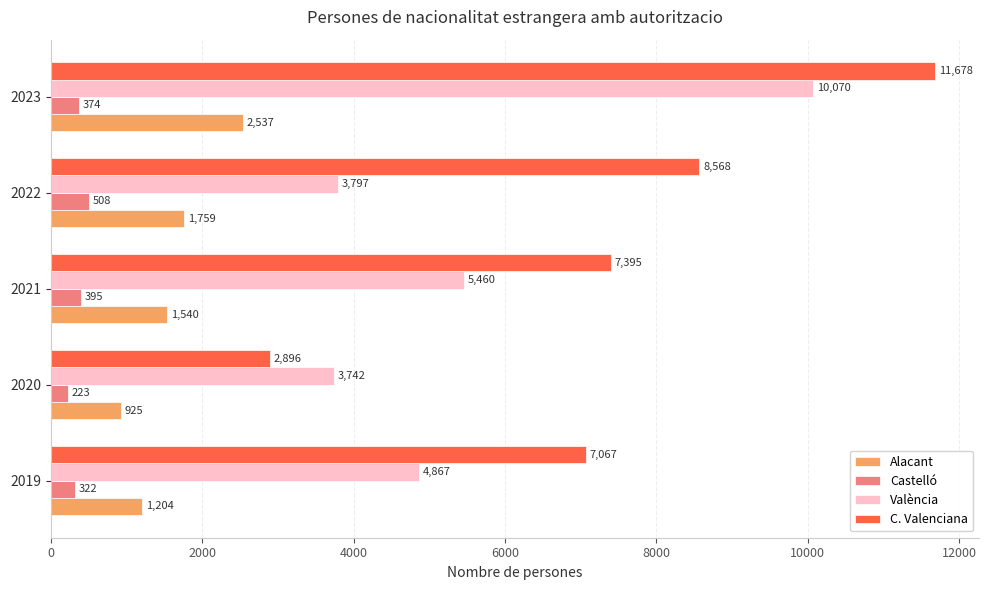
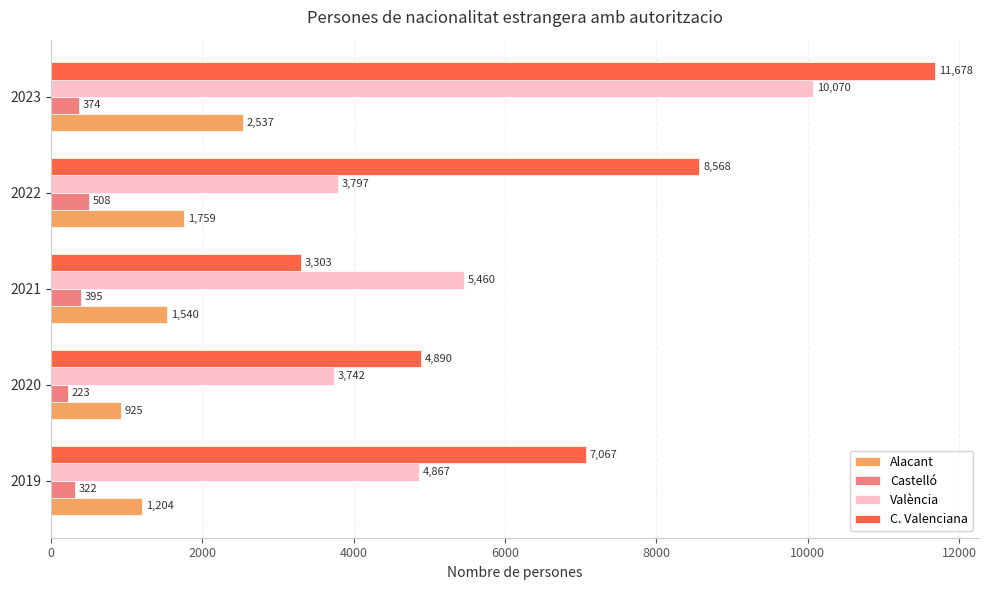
  {
    "València": {
      "2023": "10,070",
      "2022": "3,797",
      "2021": "5,460",
      "2020": "3,742",
      "2019": "4,867"
    },
    "C. Valenciana": {
      "2023": "11,678",
      "2022": "8,568",
-     "2021": "7,395",
-     "2020": "2,896",
+     "2021": "3,303",
+     "2020": "4,890",
      "2019": "7,067"
    }
  }
